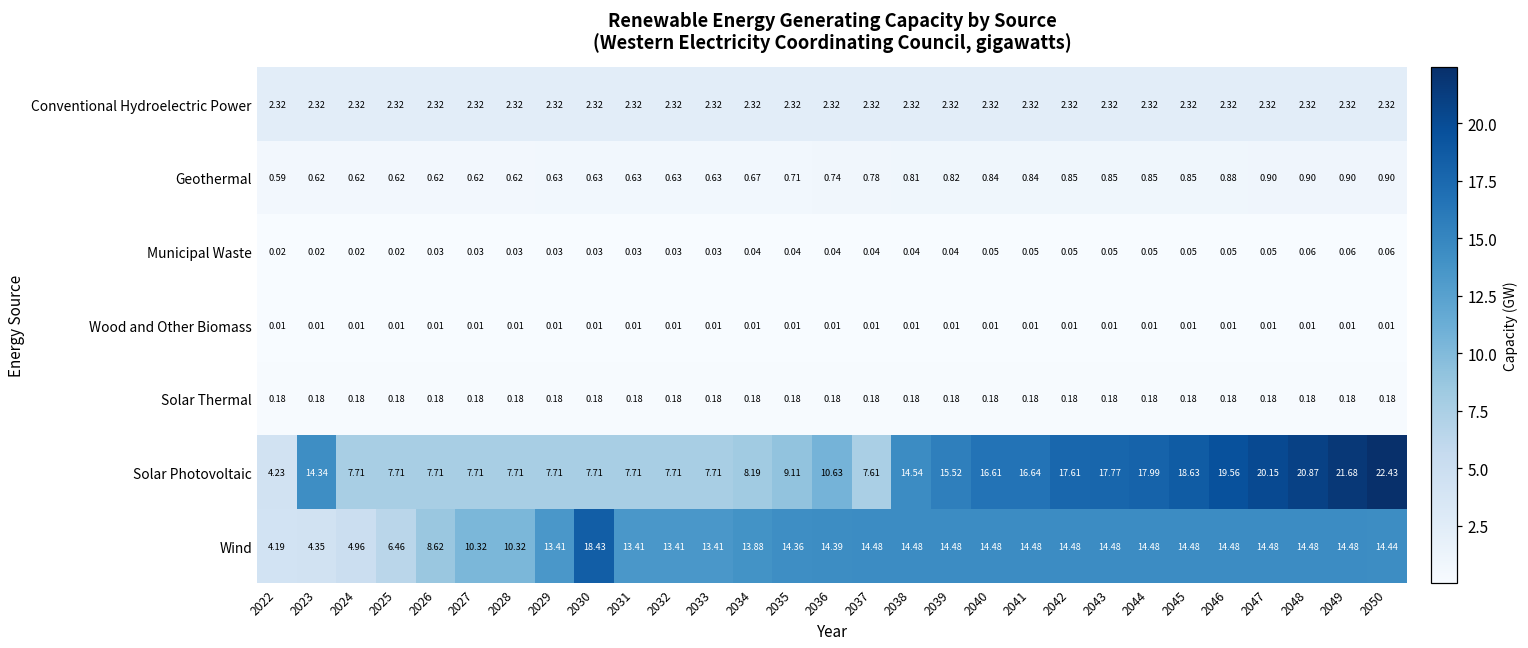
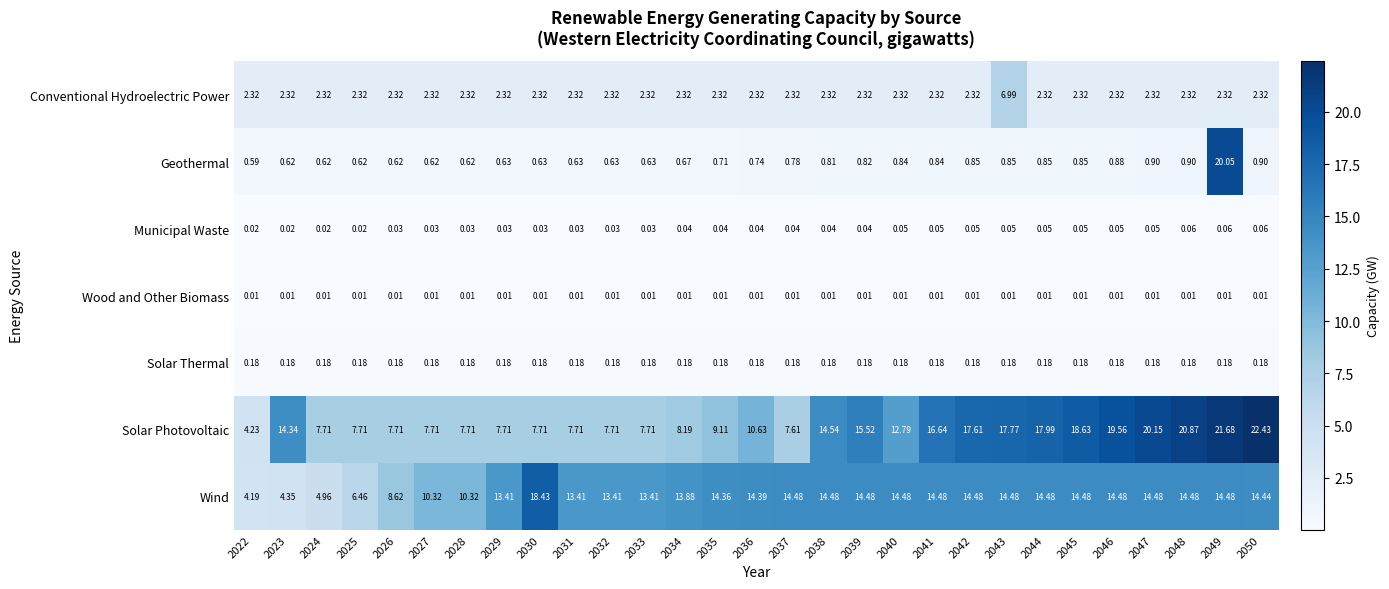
  {
    "Conventional Hydroelectric Power": {
      "2022": 2.32,
      "2023": 2.32,
      "2024": 2.32,
      "2025": 2.32,
      "2026": 2.32,
      "2027": 2.32,
      "2028": 2.32,
      "2029": 2.32,
      "2030": 2.32,
      "2031": 2.32,
      "2032": 2.32,
      "2033": 2.32,
      "2034": 2.32,
      "2035": 2.32,
      "2036": 2.32,
      "2037": 2.32,
      "2038": 2.32,
      "2039": 2.32,
      "2040": 2.32,
      "2041": 2.32,
      "2042": 2.32,
-     "2043": 2.32,
+     "2043": 6.99,
      "2044": 2.32,
      "2045": 2.32,
      "2046": 2.32,
      "2047": 2.32,
      "2048": 2.32,
      "2049": 2.32,
      "2050": 2.32
    },
    "Geothermal": {
      "2022": 0.59,
      "2023": 0.62,
      "2024": 0.62,
      "2025": 0.62,
      "2026": 0.62,
      "2027": 0.62,
      "2028": 0.62,
      "2029": 0.63,
      "2030": 0.63,
      "2031": 0.63,
      "2032": 0.63,
      "2033": 0.63,
      "2034": 0.67,
      "2035": 0.71,
      "2036": 0.74,
      "2037": 0.78,
      "2038": 0.81,
      "2039": 0.82,
      "2040": 0.84,
      "2041": 0.84,
      "2042": 0.85,
      "2043": 0.85,
      "2044": 0.85,
      "2045": 0.85,
      "2046": 0.88,
      "2047": 0.90,
      "2048": 0.90,
-     "2049": 0.90,
+     "2049": 20.05,
      "2050": 0.90
    },
    "Solar Photovoltaic": {
      "2022": 4.23,
      "2023": 14.34,
      "2024": 7.71,
      "2025": 7.71,
      "2026": 7.71,
      "2027": 7.71,
      "2028": 7.71,
      "2029": 7.71,
      "2030": 7.71,
      "2031": 7.71,
      "2032": 7.71,
      "2033": 7.71,
      "2034": 8.19,
      "2035": 9.11,
      "2036": 10.63,
      "2037": 7.61,
      "2038": 14.54,
      "2039": 15.52,
-     "2040": 16.61,
+     "2040": 12.79,
      "2041": 16.64,
      "2042": 17.61,
      "2043": 17.77,
      "2044": 17.99,
      "2045": 18.63,
      "2046": 19.56,
      "2047": 20.15,
      "2048": 20.87,
      "2049": 21.68,
      "2050": 22.43
    }
  }
